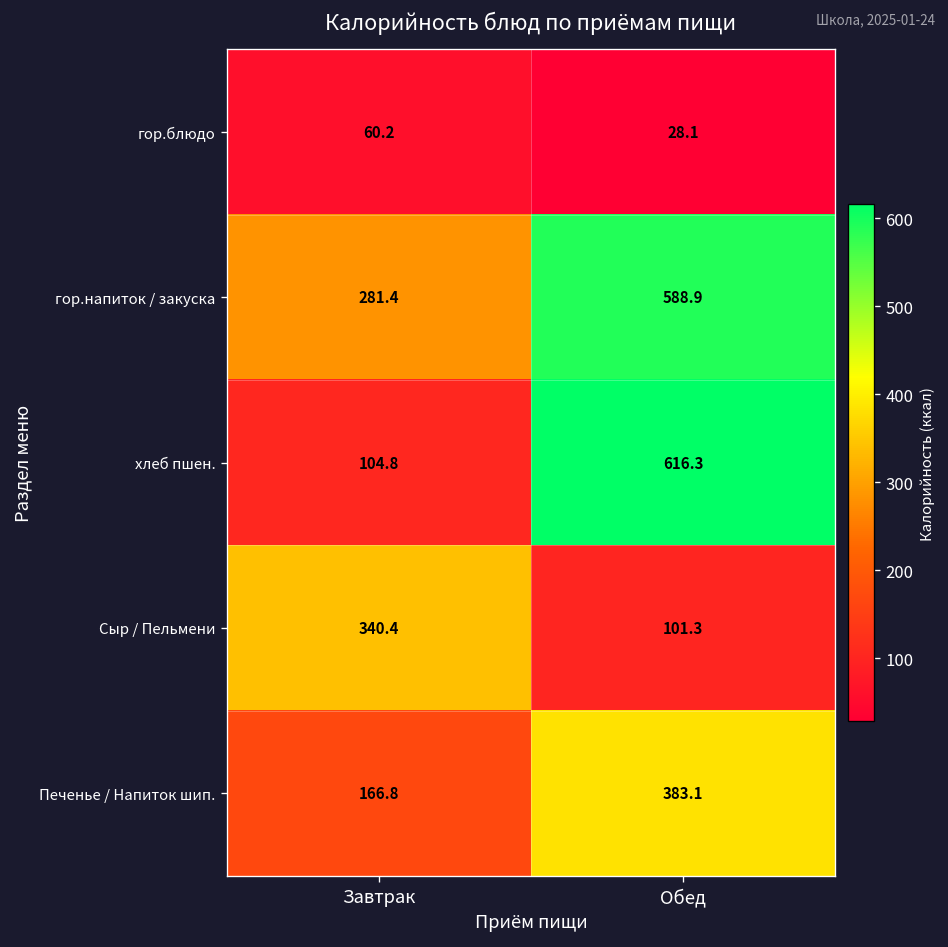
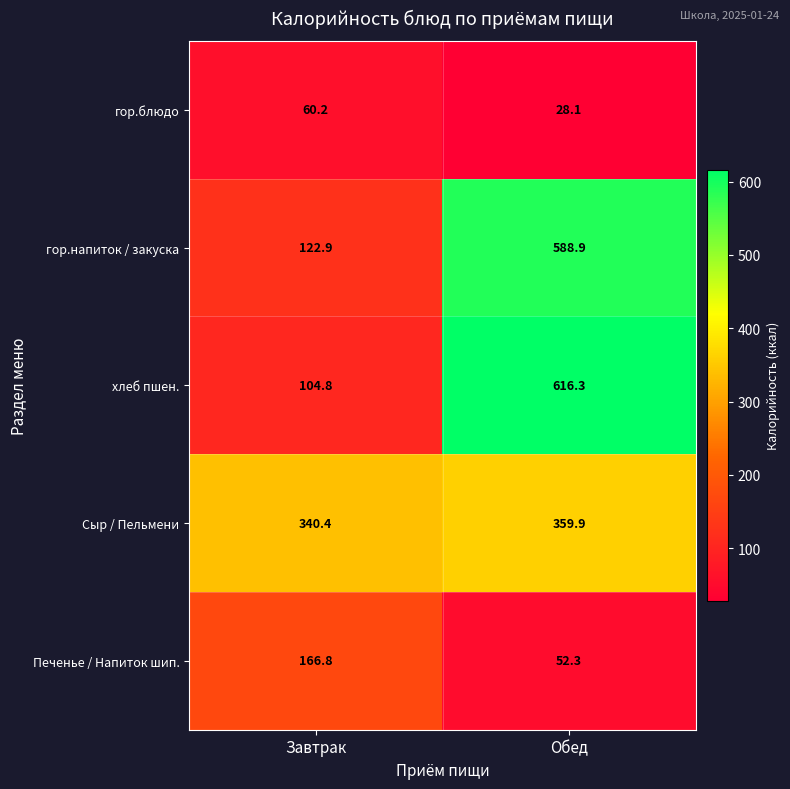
  {
    "гор.блюдо": {
      "Завтрак": 60.2,
      "Обед": 28.1
    },
    "гор.напиток / закуска": {
-     "Завтрак": 281.4,
+     "Завтрак": 122.9,
      "Обед": 588.9
    },
    "хлеб пшен.": {
      "Завтрак": 104.8,
      "Обед": 616.3
    },
    "Сыр / Пельмени": {
      "Завтрак": 340.4,
-     "Обед": 101.3
+     "Обед": 359.9
    },
    "Печенье / Напиток шип.": {
      "Завтрак": 166.8,
-     "Обед": 383.1
+     "Обед": 52.3
    }
  }
